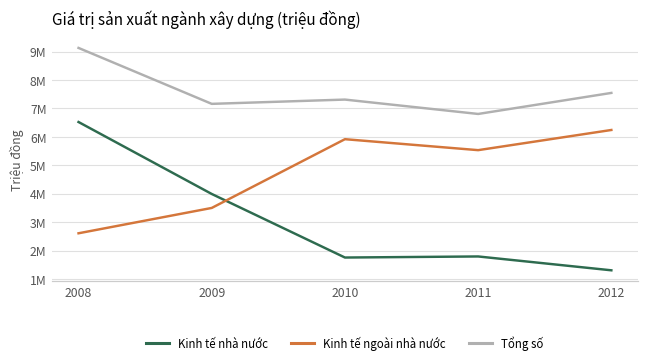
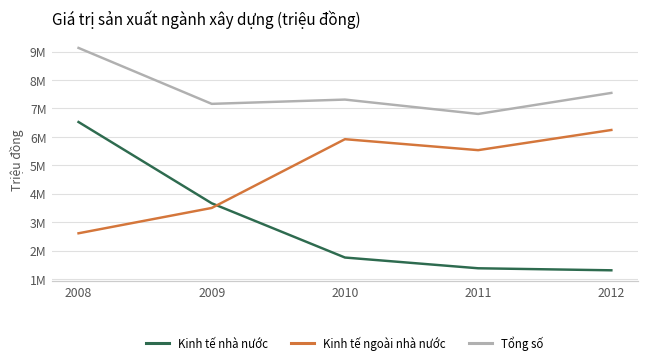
  {
    "Kinh tế nhà nước": {
      "2008": 6500000,
-     "2009": 4000000,
+     "2009": 3700000,
      "2010": 1800000,
-     "2011": 1800000,
+     "2011": 1400000,
      "2012": 1300000
    },
    "Kinh tế ngoài nhà nước": {
      "2008": 2600000,
      "2009": 3500000,
      "2010": 5900000,
      "2011": 5500000,
      "2012": 6200000
    },
    "Tổng số": {
      "2008": 9100000,
      "2009": 7200000,
      "2010": 7300000,
      "2011": 6800000,
      "2012": 7500000
    }
  }
